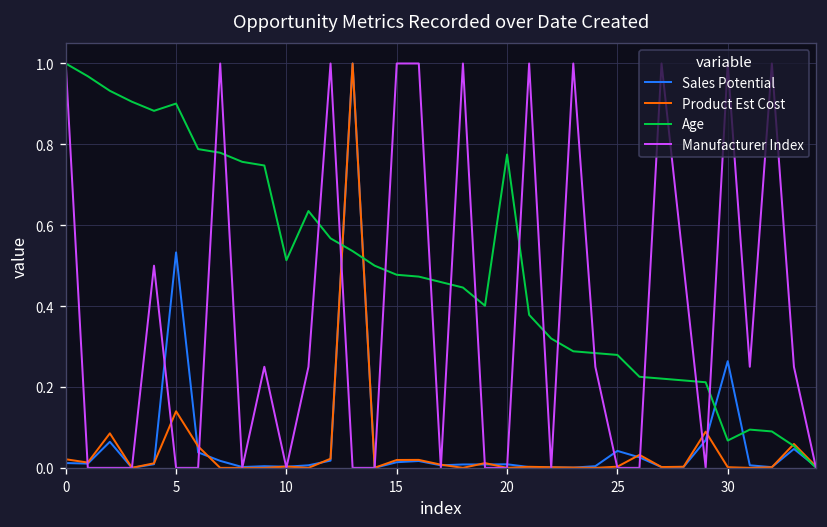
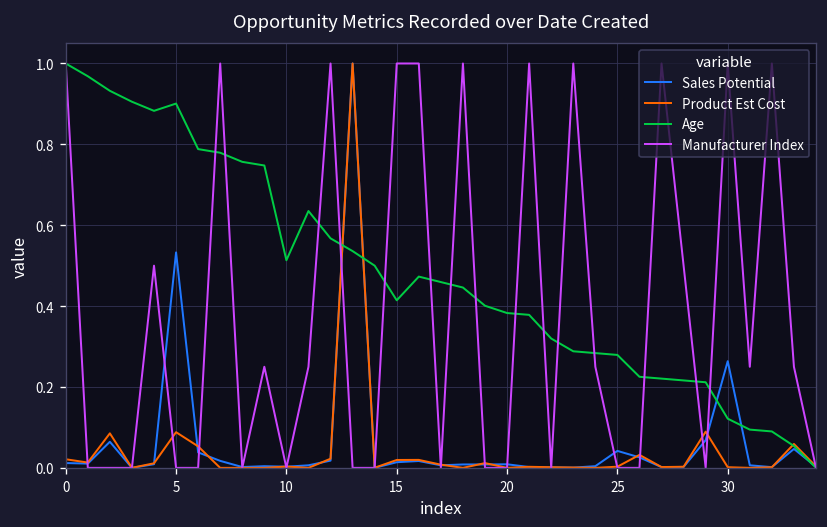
  {
    "Sales Potential": {
      "0": 0.01,
      "5": 0.53,
      "20": 0.01,
      "25": 0.04,
      "30": 0.26
    },
    "Product Est Cost": {
      "0": 0.02,
-     "5": 0.14,
+     "5": 0.09,
      "30": 0.00
    },
    "Age": {
      "5": 0.90,
      "10": 0.51,
-     "15": 0.48,
-     "20": 0.77,
+     "15": 0.41,
+     "20": 0.38,
      "25": 0.28,
-     "30": 0.07
+     "30": 0.12
    },
    "Manufacturer Index": {
      "5": 0.00,
      "15": 1.00
    }
  }
